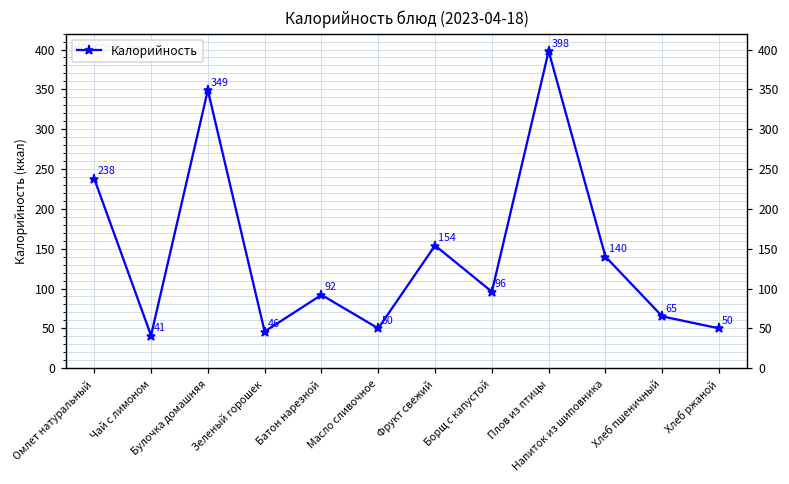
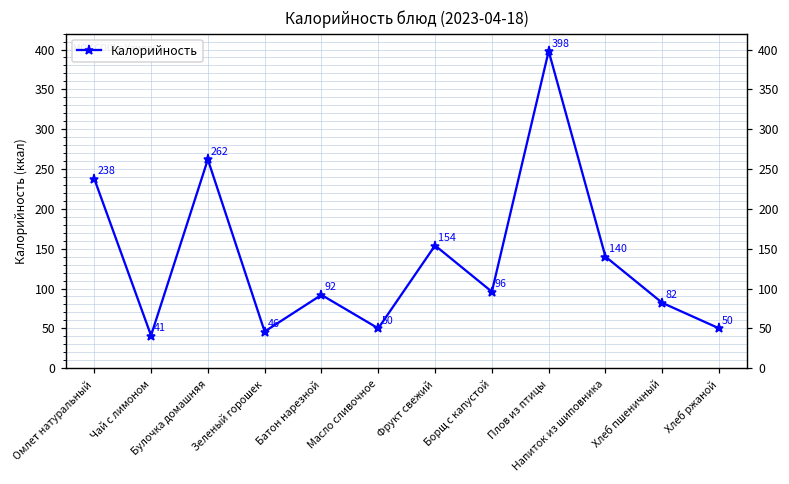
  {
    "Омлет натуральный": 238,
    "Чай с лимоном": 41,
-   "Булочка домашняя": 349,
+   "Булочка домашняя": 262,
    "Зеленый горошек": 46,
    "Батон нарезной": 92,
    "Масло сливочное": 50,
    "Фрукт свежий": 154,
    "Борщ с капустой": 96,
    "Плов из птицы": 398,
    "Напиток из шиповника": 140,
-   "Хлеб пшеничный": 65,
+   "Хлеб пшеничный": 82,
    "Хлеб ржаной": 50
  }
